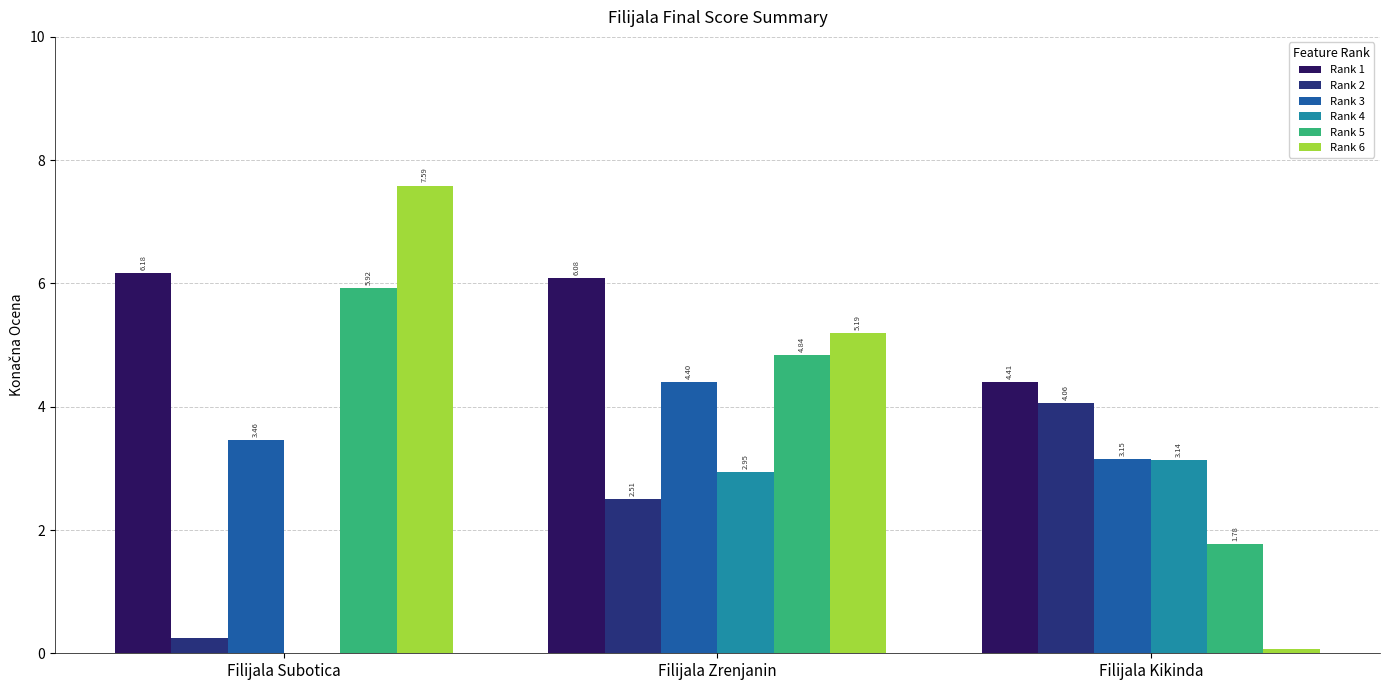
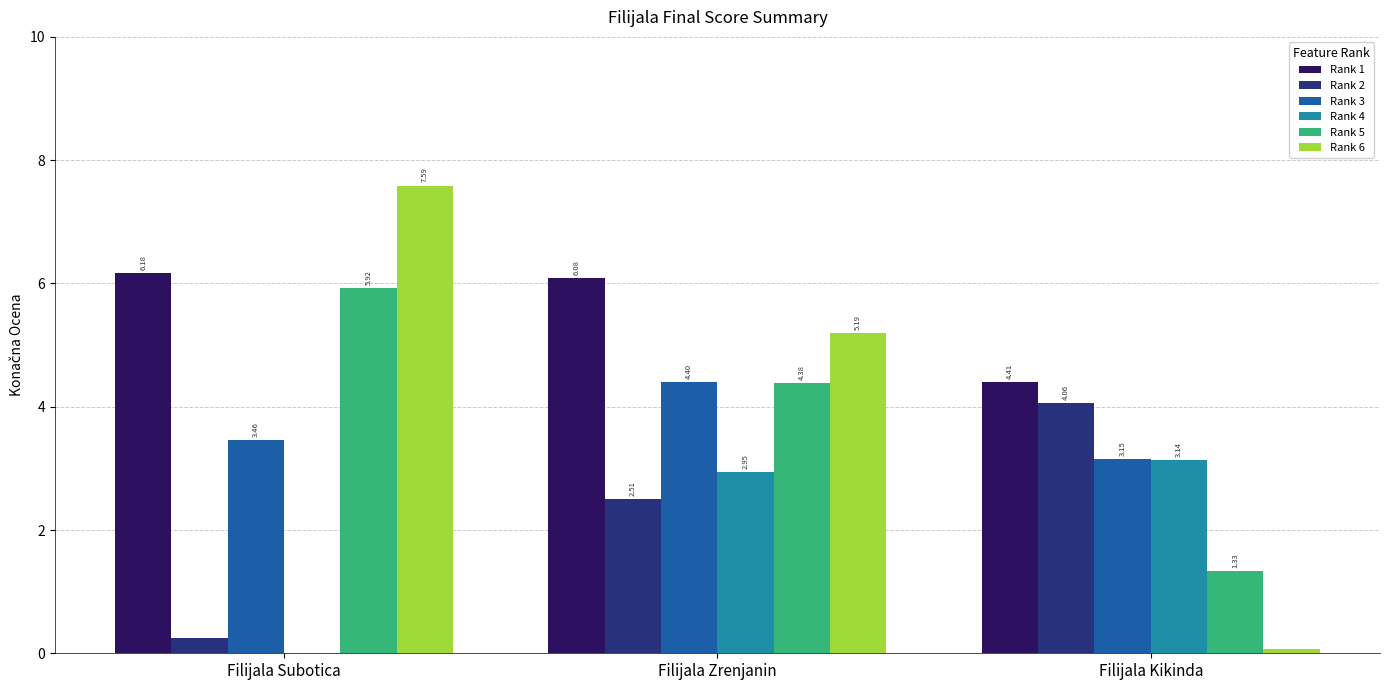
  {
    "Rank 5": {
      "Filijala Subotica": 5.92,
-     "Filijala Zrenjanin": 4.84,
-     "Filijala Kikinda": 1.78
+     "Filijala Zrenjanin": 4.38,
+     "Filijala Kikinda": 1.33
    },
    "Rank 6": {
      "Filijala Subotica": 7.59,
      "Filijala Zrenjanin": 5.19
    }
  }
